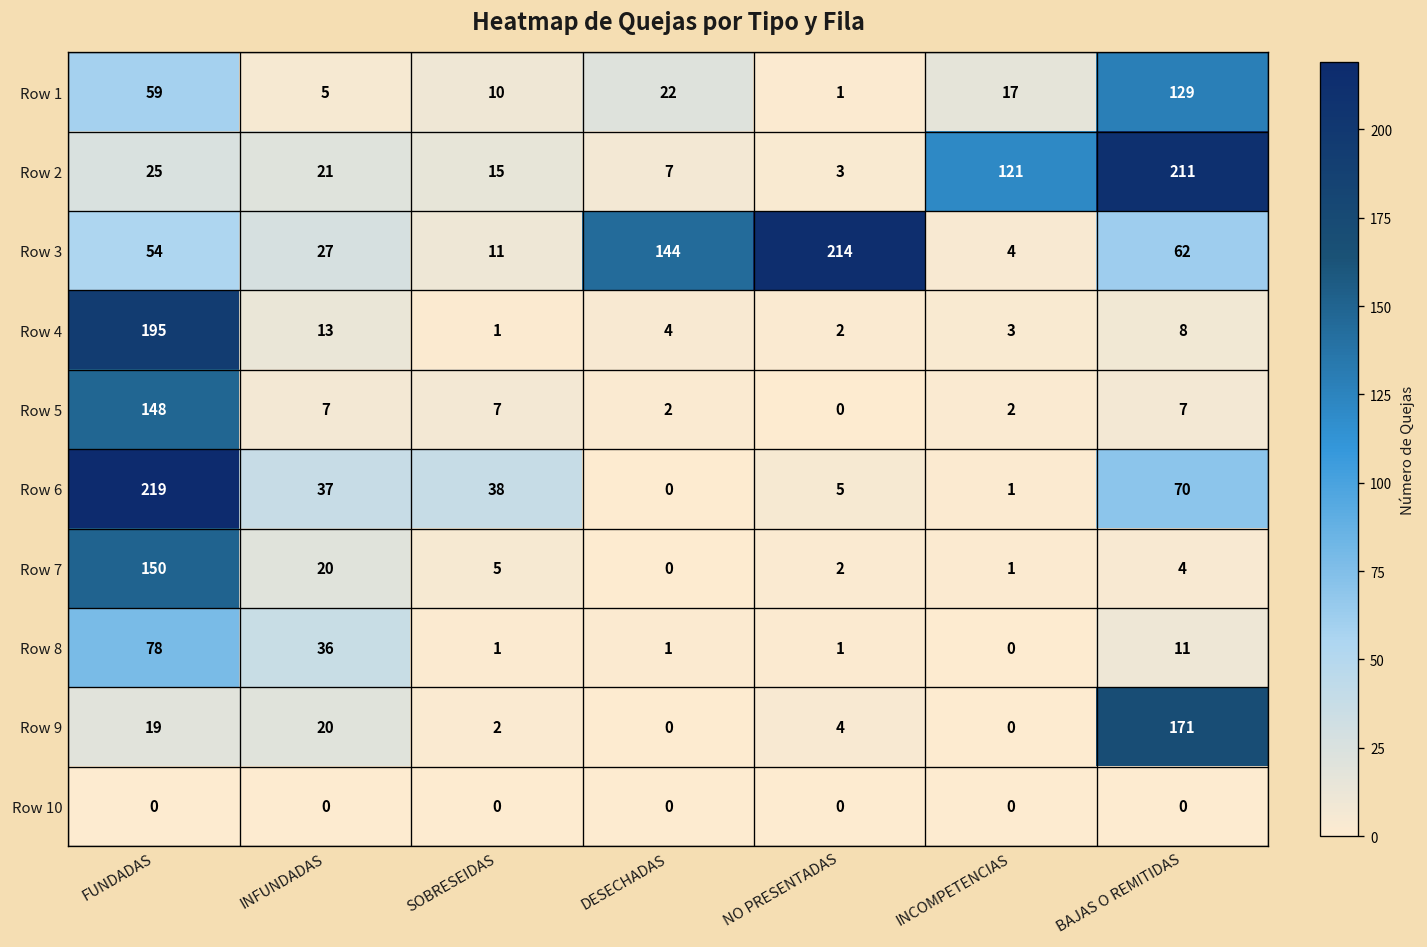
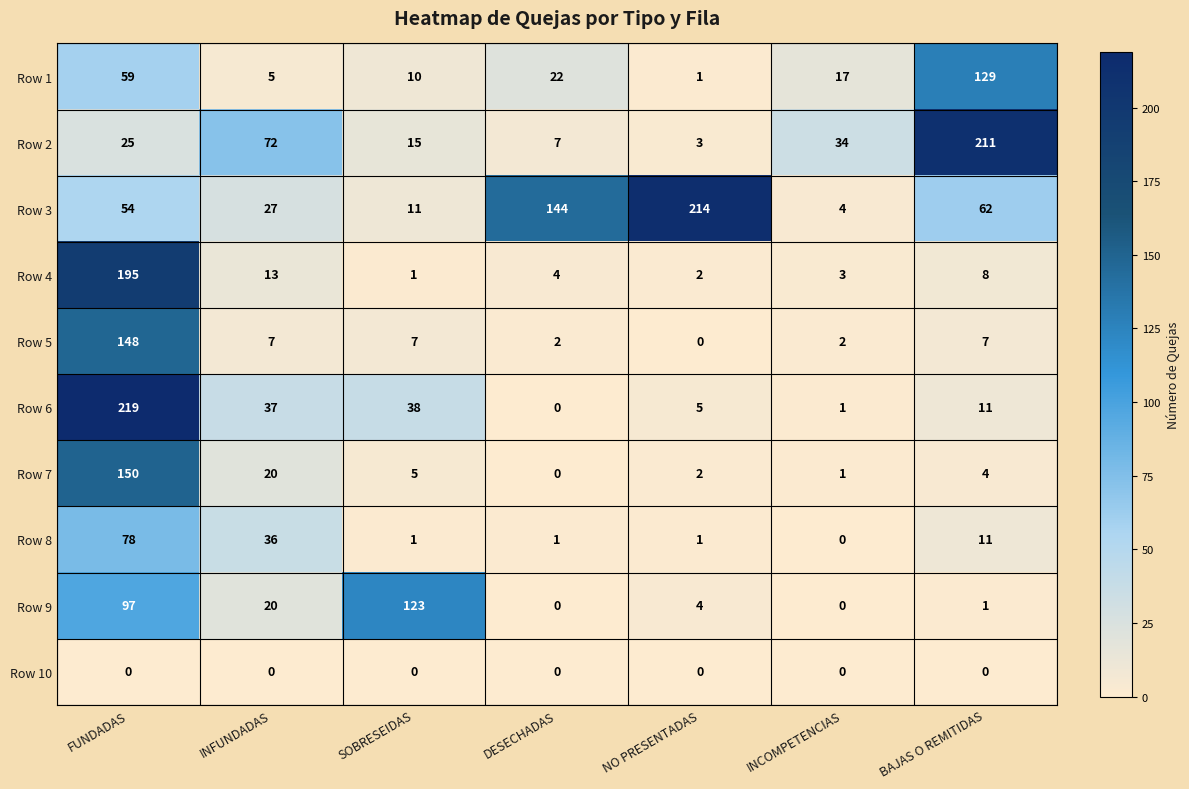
  {
    "Row 1": {
      "FUNDADAS": 59,
      "INFUNDADAS": 5,
      "SOBRESEIDAS": 10,
      "DESECHADAS": 22,
      "NO PRESENTADAS": 1,
      "INCOMPETENCIAS": 17,
      "BAJAS O REMITIDAS": 129
    },
    "Row 2": {
      "FUNDADAS": 25,
-     "INFUNDADAS": 21,
+     "INFUNDADAS": 72,
      "SOBRESEIDAS": 15,
      "DESECHADAS": 7,
      "NO PRESENTADAS": 3,
-     "INCOMPETENCIAS": 121,
+     "INCOMPETENCIAS": 34,
      "BAJAS O REMITIDAS": 211
    },
    "Row 3": {
      "FUNDADAS": 54,
      "INFUNDADAS": 27,
      "SOBRESEIDAS": 11,
      "DESECHADAS": 144,
      "NO PRESENTADAS": 214,
      "INCOMPETENCIAS": 4,
      "BAJAS O REMITIDAS": 62
    },
    "Row 4": {
      "FUNDADAS": 195,
      "INFUNDADAS": 13,
      "SOBRESEIDAS": 1,
      "DESECHADAS": 4,
      "NO PRESENTADAS": 2,
      "INCOMPETENCIAS": 3,
      "BAJAS O REMITIDAS": 8
    },
    "Row 5": {
      "FUNDADAS": 148,
      "INFUNDADAS": 7,
      "SOBRESEIDAS": 7,
      "DESECHADAS": 2,
      "NO PRESENTADAS": 0,
      "INCOMPETENCIAS": 2,
      "BAJAS O REMITIDAS": 7
    },
    "Row 6": {
      "FUNDADAS": 219,
      "INFUNDADAS": 37,
      "SOBRESEIDAS": 38,
      "DESECHADAS": 0,
      "NO PRESENTADAS": 5,
      "INCOMPETENCIAS": 1,
-     "BAJAS O REMITIDAS": 70
+     "BAJAS O REMITIDAS": 11
    },
    "Row 7": {
      "FUNDADAS": 150,
      "INFUNDADAS": 20,
      "SOBRESEIDAS": 5,
      "DESECHADAS": 0,
      "NO PRESENTADAS": 2,
      "INCOMPETENCIAS": 1,
      "BAJAS O REMITIDAS": 4
    },
    "Row 8": {
      "FUNDADAS": 78,
      "INFUNDADAS": 36,
      "SOBRESEIDAS": 1,
      "DESECHADAS": 1,
      "NO PRESENTADAS": 1,
      "INCOMPETENCIAS": 0,
      "BAJAS O REMITIDAS": 11
    },
    "Row 9": {
-     "FUNDADAS": 19,
+     "FUNDADAS": 97,
      "INFUNDADAS": 20,
-     "SOBRESEIDAS": 2,
+     "SOBRESEIDAS": 123,
      "DESECHADAS": 0,
      "NO PRESENTADAS": 4,
      "INCOMPETENCIAS": 0,
-     "BAJAS O REMITIDAS": 171
+     "BAJAS O REMITIDAS": 1
    },
    "Row 10": {
      "FUNDADAS": 0,
      "INFUNDADAS": 0,
      "SOBRESEIDAS": 0,
      "DESECHADAS": 0,
      "NO PRESENTADAS": 0,
      "INCOMPETENCIAS": 0,
      "BAJAS O REMITIDAS": 0
    }
  }
